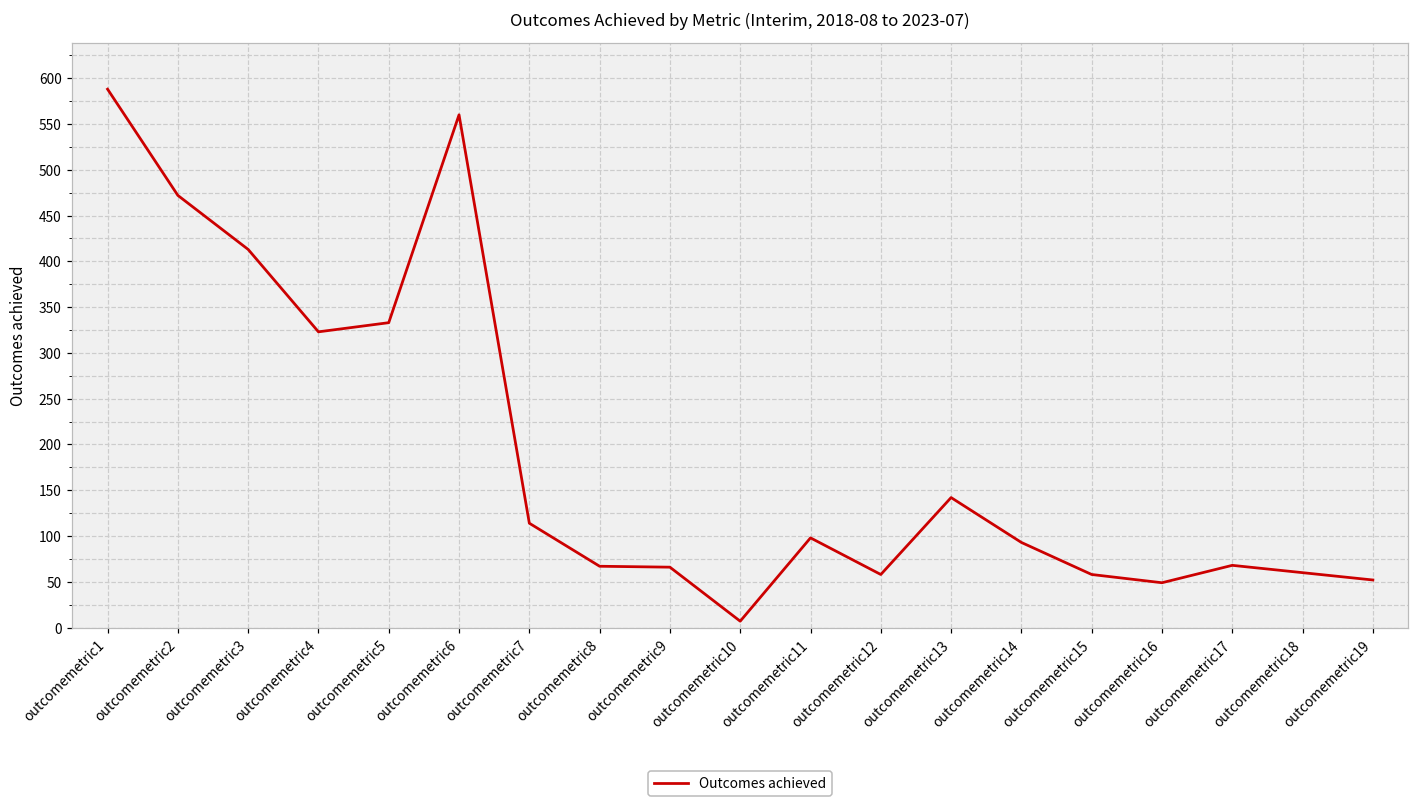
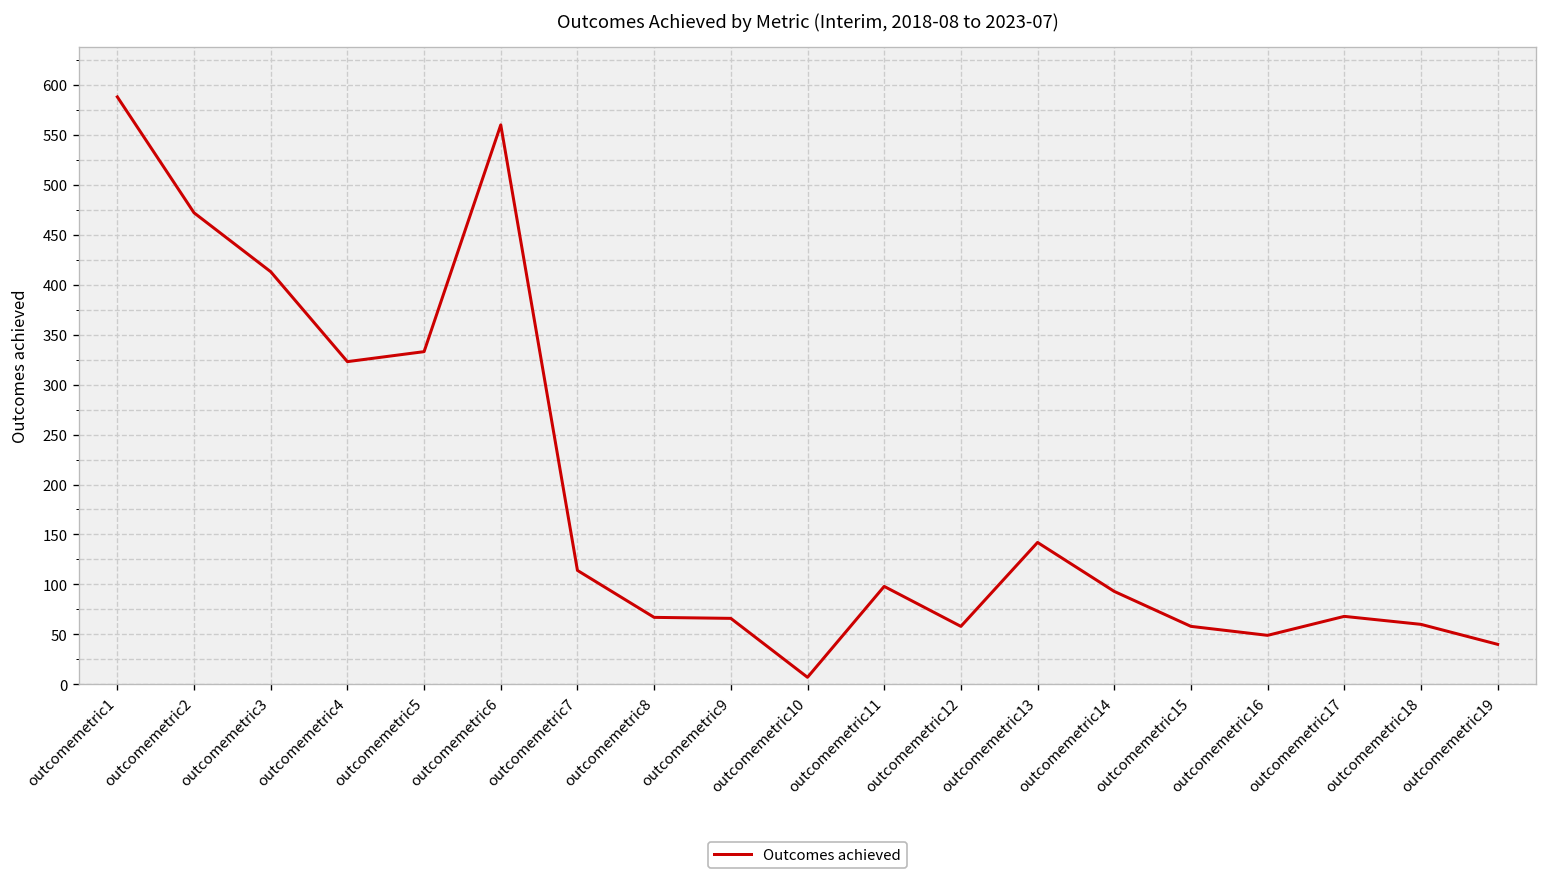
  {
    "outcomemetric1": 590,
    "outcomemetric2": 470,
    "outcomemetric3": 410,
    "outcomemetric4": 320,
    "outcomemetric5": 330,
    "outcomemetric6": 560,
    "outcomemetric7": 110,
    "outcomemetric8": 70,
    "outcomemetric9": 70,
    "outcomemetric10": 10,
    "outcomemetric11": 100,
    "outcomemetric12": 60,
    "outcomemetric13": 140,
    "outcomemetric14": 90,
    "outcomemetric15": 60,
    "outcomemetric16": 50,
    "outcomemetric17": 70,
    "outcomemetric18": 60,
-   "outcomemetric19": 50
+   "outcomemetric19": 40
  }
